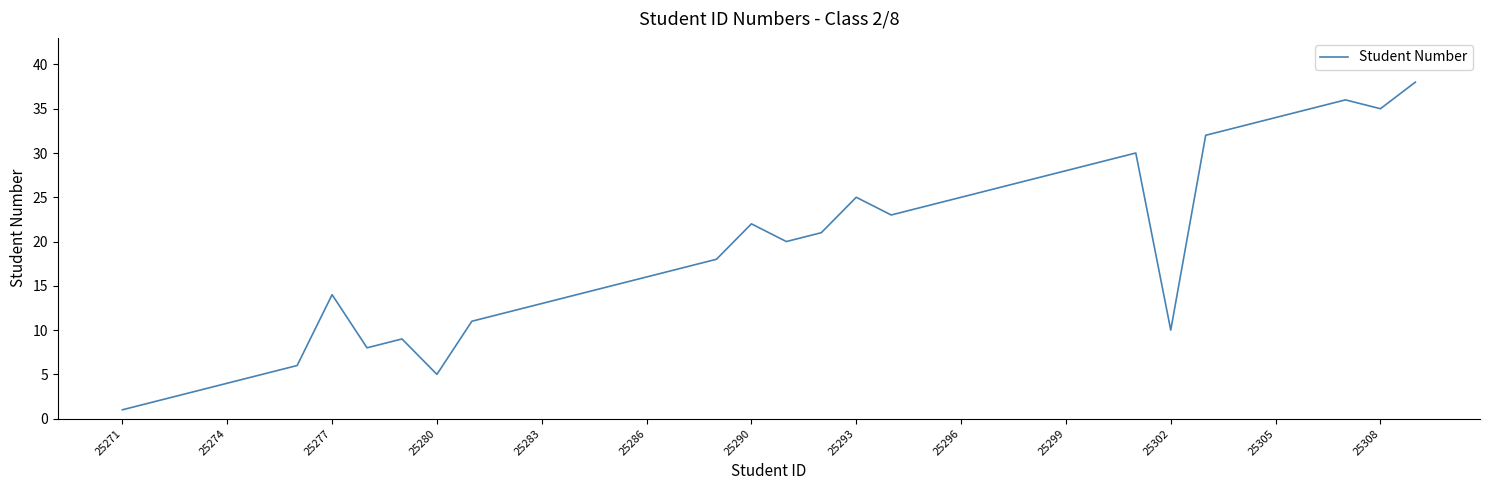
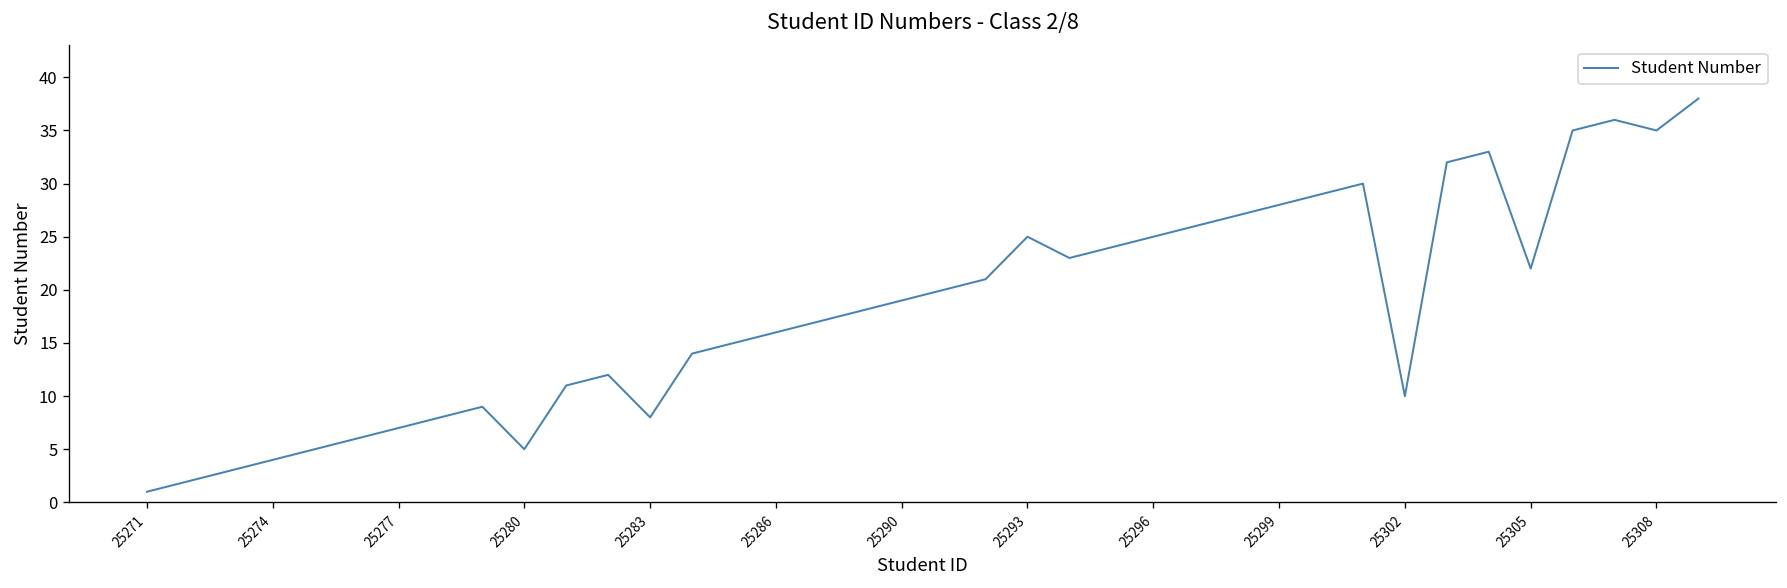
  {
    "25271": 1,
    "25274": 4,
-   "25277": 14,
+   "25277": 7,
    "25280": 5,
-   "25283": 13,
+   "25283": 8,
    "25286": 16,
-   "25290": 22,
+   "25290": 19,
    "25293": 25,
    "25296": 25,
    "25299": 28,
    "25302": 10,
-   "25305": 34,
+   "25305": 22,
    "25308": 35
  }
